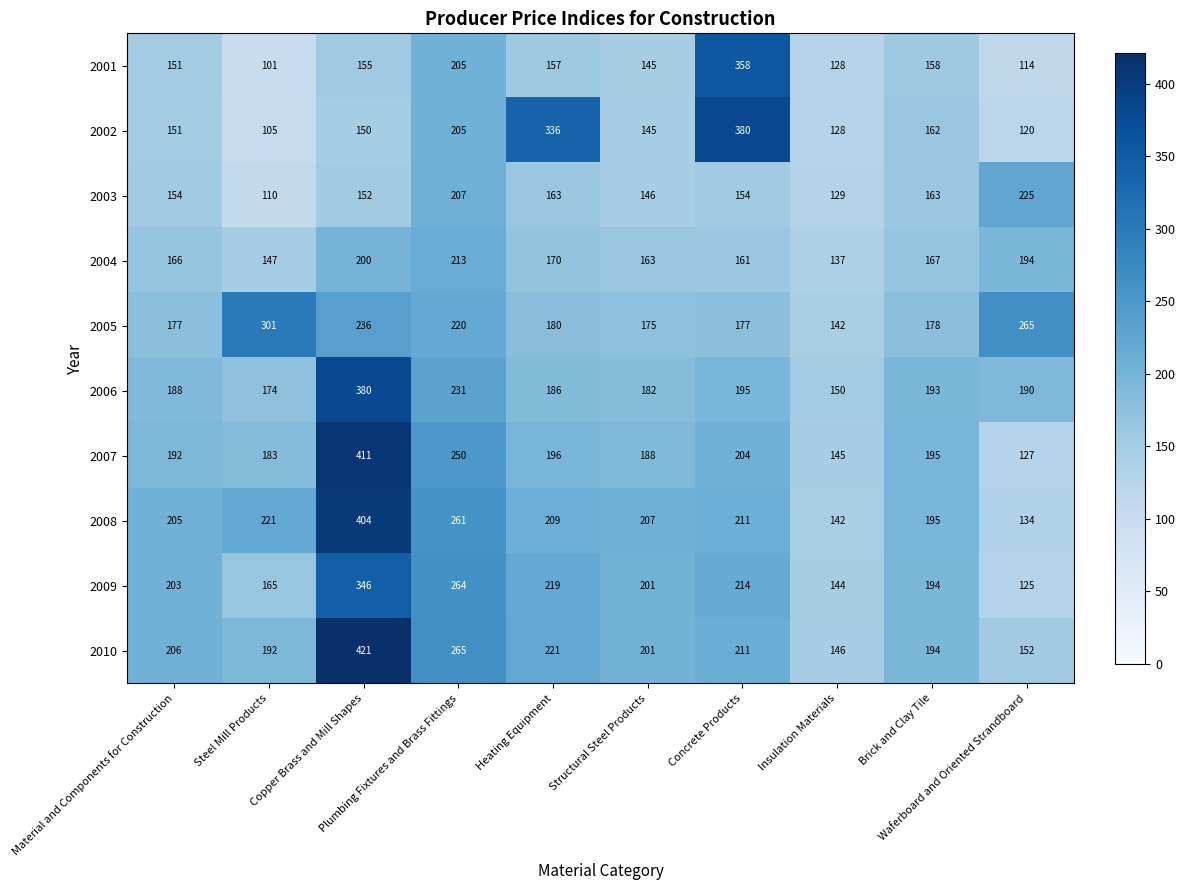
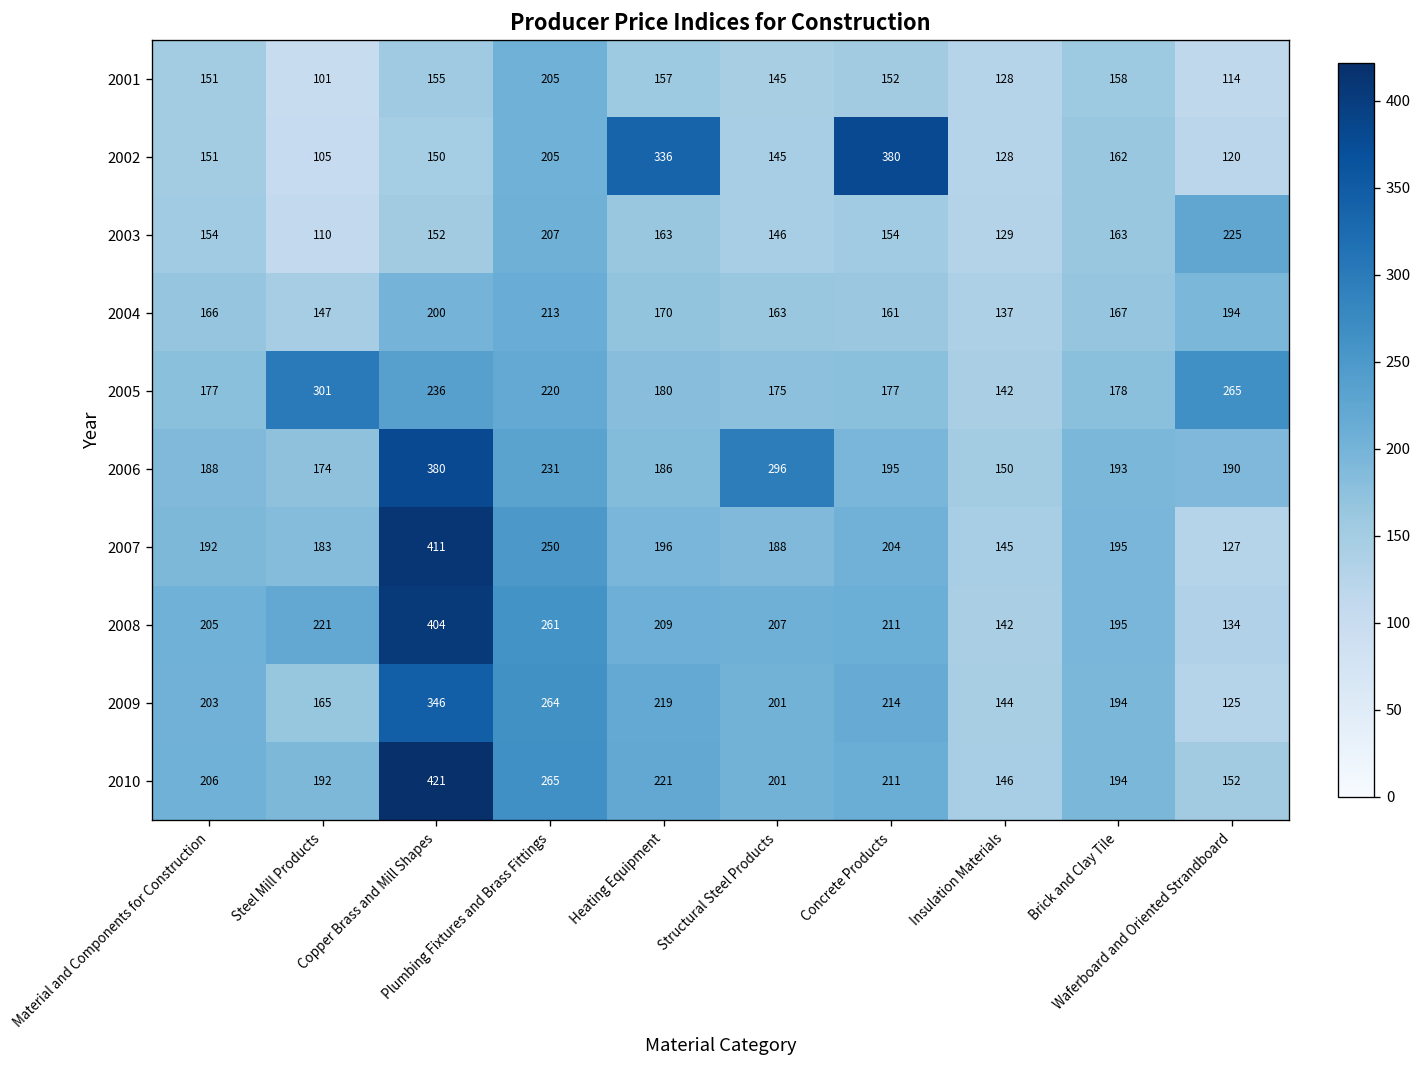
  {
    "2001": {
      "Material and Components for Construction": 151,
      "Steel Mill Products": 101,
      "Copper Brass and Mill Shapes": 155,
      "Plumbing Fixtures and Brass Fittings": 205,
      "Heating Equipment": 157,
      "Structural Steel Products": 145,
-     "Concrete Products": 358,
+     "Concrete Products": 152,
      "Insulation Materials": 128,
      "Brick and Clay Tile": 158,
      "Waferboard and Oriented Strandboard": 114
    },
    "2002": {
      "Material and Components for Construction": 151,
      "Steel Mill Products": 105,
      "Copper Brass and Mill Shapes": 150,
      "Plumbing Fixtures and Brass Fittings": 205,
      "Heating Equipment": 336,
      "Structural Steel Products": 145,
      "Concrete Products": 380,
      "Insulation Materials": 128,
      "Brick and Clay Tile": 162,
      "Waferboard and Oriented Strandboard": 120
    },
    "2003": {
      "Material and Components for Construction": 154,
      "Steel Mill Products": 110,
      "Copper Brass and Mill Shapes": 152,
      "Plumbing Fixtures and Brass Fittings": 207,
      "Heating Equipment": 163,
      "Structural Steel Products": 146,
      "Concrete Products": 154,
      "Insulation Materials": 129,
      "Brick and Clay Tile": 163,
      "Waferboard and Oriented Strandboard": 225
    },
    "2004": {
      "Material and Components for Construction": 166,
      "Steel Mill Products": 147,
      "Copper Brass and Mill Shapes": 200,
      "Plumbing Fixtures and Brass Fittings": 213,
      "Heating Equipment": 170,
      "Structural Steel Products": 163,
      "Concrete Products": 161,
      "Insulation Materials": 137,
      "Brick and Clay Tile": 167,
      "Waferboard and Oriented Strandboard": 194
    },
    "2005": {
      "Material and Components for Construction": 177,
      "Steel Mill Products": 301,
      "Copper Brass and Mill Shapes": 236,
      "Plumbing Fixtures and Brass Fittings": 220,
      "Heating Equipment": 180,
      "Structural Steel Products": 175,
      "Concrete Products": 177,
      "Insulation Materials": 142,
      "Brick and Clay Tile": 178,
      "Waferboard and Oriented Strandboard": 265
    },
    "2006": {
      "Material and Components for Construction": 188,
      "Steel Mill Products": 174,
      "Copper Brass and Mill Shapes": 380,
      "Plumbing Fixtures and Brass Fittings": 231,
      "Heating Equipment": 186,
-     "Structural Steel Products": 182,
+     "Structural Steel Products": 296,
      "Concrete Products": 195,
      "Insulation Materials": 150,
      "Brick and Clay Tile": 193,
      "Waferboard and Oriented Strandboard": 190
    },
    "2007": {
      "Material and Components for Construction": 192,
      "Steel Mill Products": 183,
      "Copper Brass and Mill Shapes": 411,
      "Plumbing Fixtures and Brass Fittings": 250,
      "Heating Equipment": 196,
      "Structural Steel Products": 188,
      "Concrete Products": 204,
      "Insulation Materials": 145,
      "Brick and Clay Tile": 195,
      "Waferboard and Oriented Strandboard": 127
    },
    "2008": {
      "Material and Components for Construction": 205,
      "Steel Mill Products": 221,
      "Copper Brass and Mill Shapes": 404,
      "Plumbing Fixtures and Brass Fittings": 261,
      "Heating Equipment": 209,
      "Structural Steel Products": 207,
      "Concrete Products": 211,
      "Insulation Materials": 142,
      "Brick and Clay Tile": 195,
      "Waferboard and Oriented Strandboard": 134
    },
    "2009": {
      "Material and Components for Construction": 203,
      "Steel Mill Products": 165,
      "Copper Brass and Mill Shapes": 346,
      "Plumbing Fixtures and Brass Fittings": 264,
      "Heating Equipment": 219,
      "Structural Steel Products": 201,
      "Concrete Products": 214,
      "Insulation Materials": 144,
      "Brick and Clay Tile": 194,
      "Waferboard and Oriented Strandboard": 125
    },
    "2010": {
      "Material and Components for Construction": 206,
      "Steel Mill Products": 192,
      "Copper Brass and Mill Shapes": 421,
      "Plumbing Fixtures and Brass Fittings": 265,
      "Heating Equipment": 221,
      "Structural Steel Products": 201,
      "Concrete Products": 211,
      "Insulation Materials": 146,
      "Brick and Clay Tile": 194,
      "Waferboard and Oriented Strandboard": 152
    }
  }
